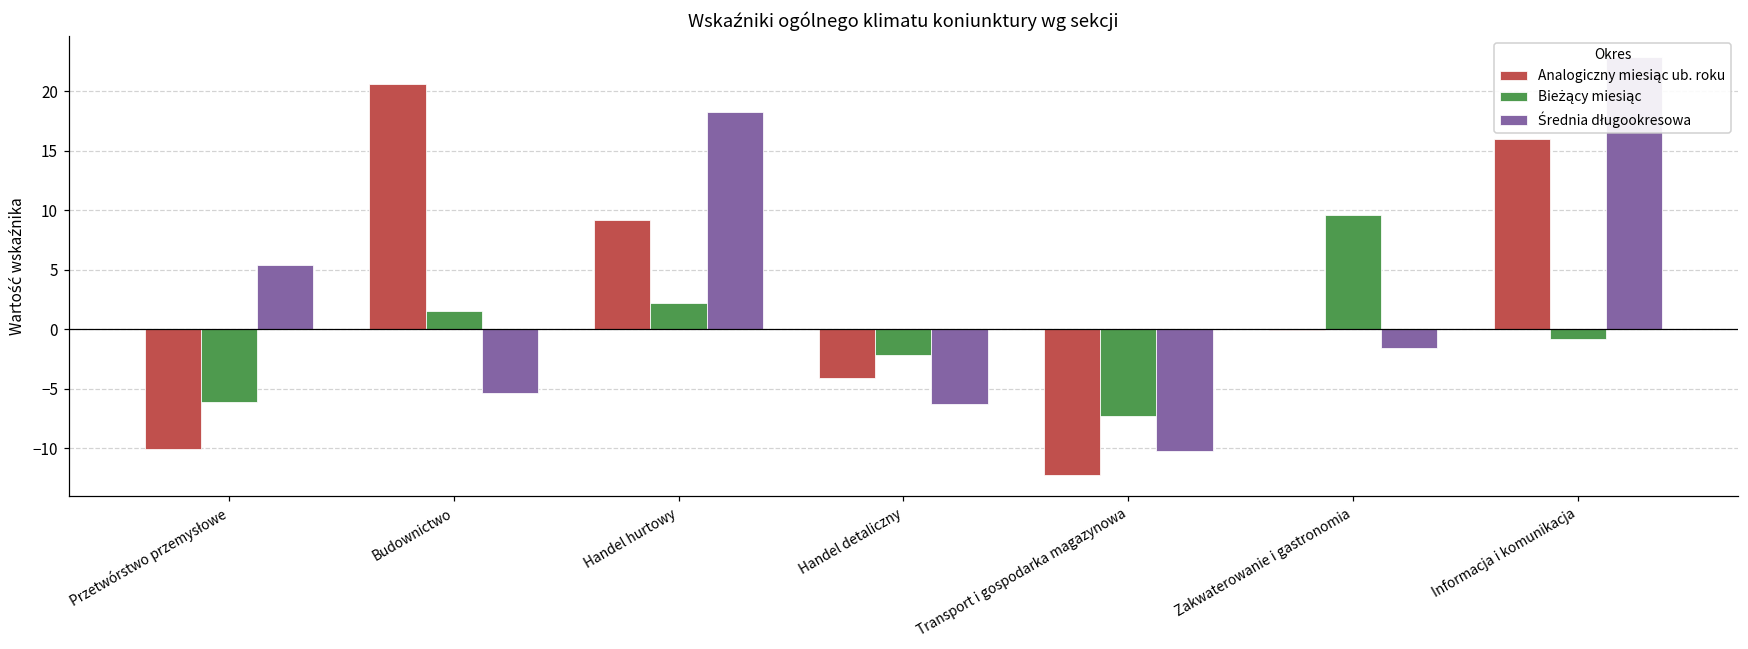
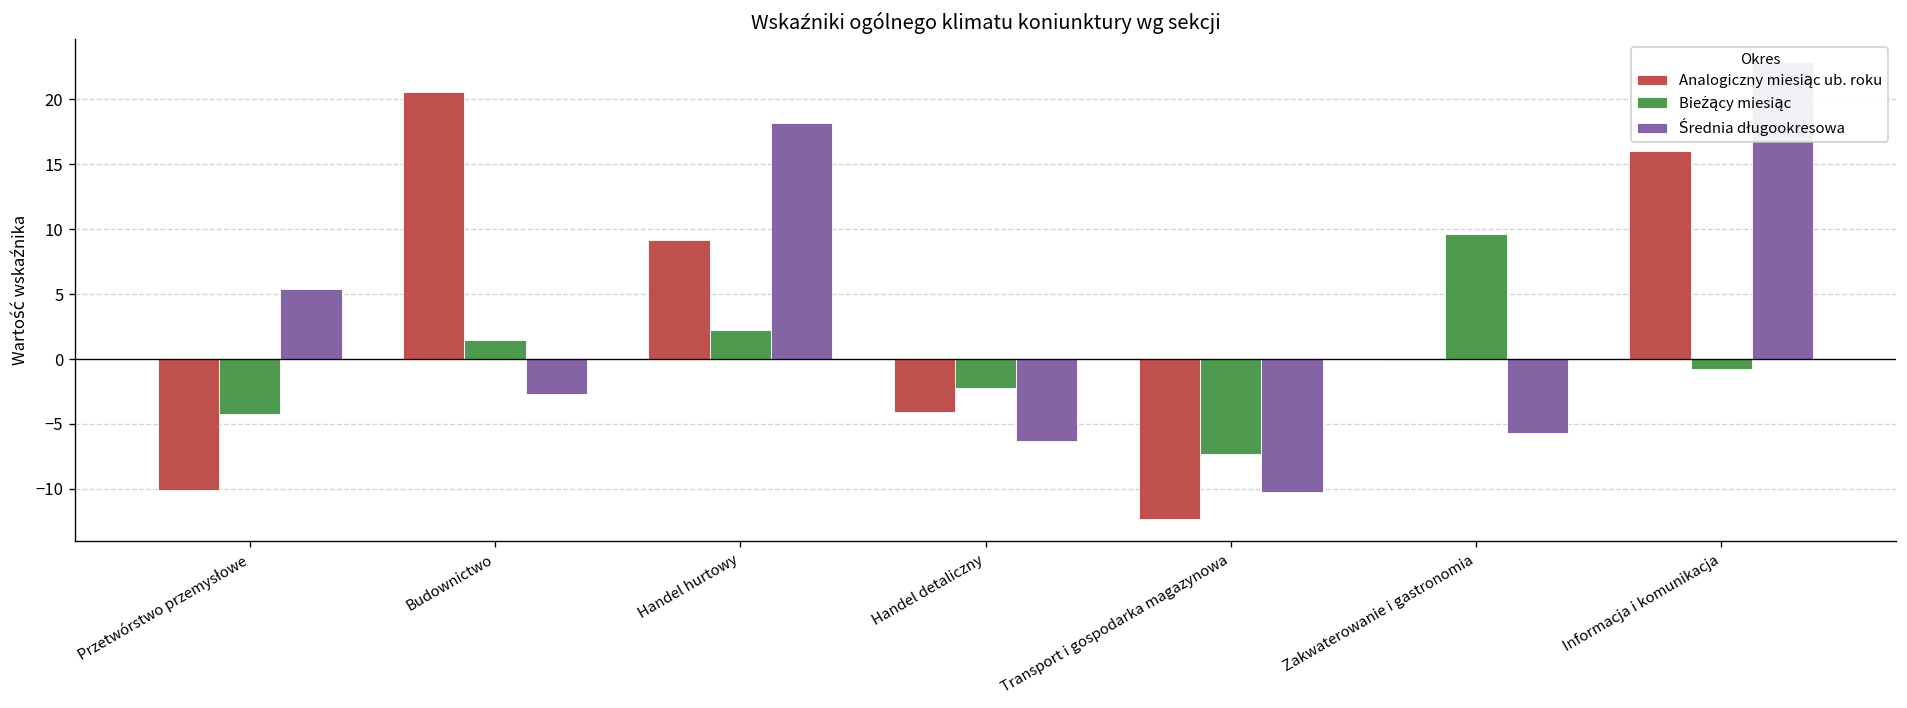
  {
    "Analogiczny miesiąc ub. roku": {
      "Przetwórstwo przemysłowe": -10.1,
      "Budownictwo": 20.6,
      "Handel hurtowy": 9.2,
      "Handel detaliczny": -4.1,
      "Transport i gospodarka magazynowa": -12.3,
      "Informacja i komunikacja": 16.0
    },
    "Bieżący miesiąc": {
-     "Przetwórstwo przemysłowe": -6.1,
+     "Przetwórstwo przemysłowe": -4.2,
      "Budownictwo": 1.5,
      "Handel hurtowy": 2.2,
      "Handel detaliczny": -2.2,
      "Transport i gospodarka magazynowa": -7.3,
      "Zakwaterowanie i gastronomia": 9.6,
      "Informacja i komunikacja": -0.8
    },
    "Średnia długookresowa": {
      "Przetwórstwo przemysłowe": 5.4,
-     "Budownictwo": -5.4,
+     "Budownictwo": -2.7,
      "Handel hurtowy": 18.2,
      "Handel detaliczny": -6.3,
      "Transport i gospodarka magazynowa": -10.2,
-     "Zakwaterowanie i gastronomia": -1.6
+     "Zakwaterowanie i gastronomia": -5.7
    }
  }
